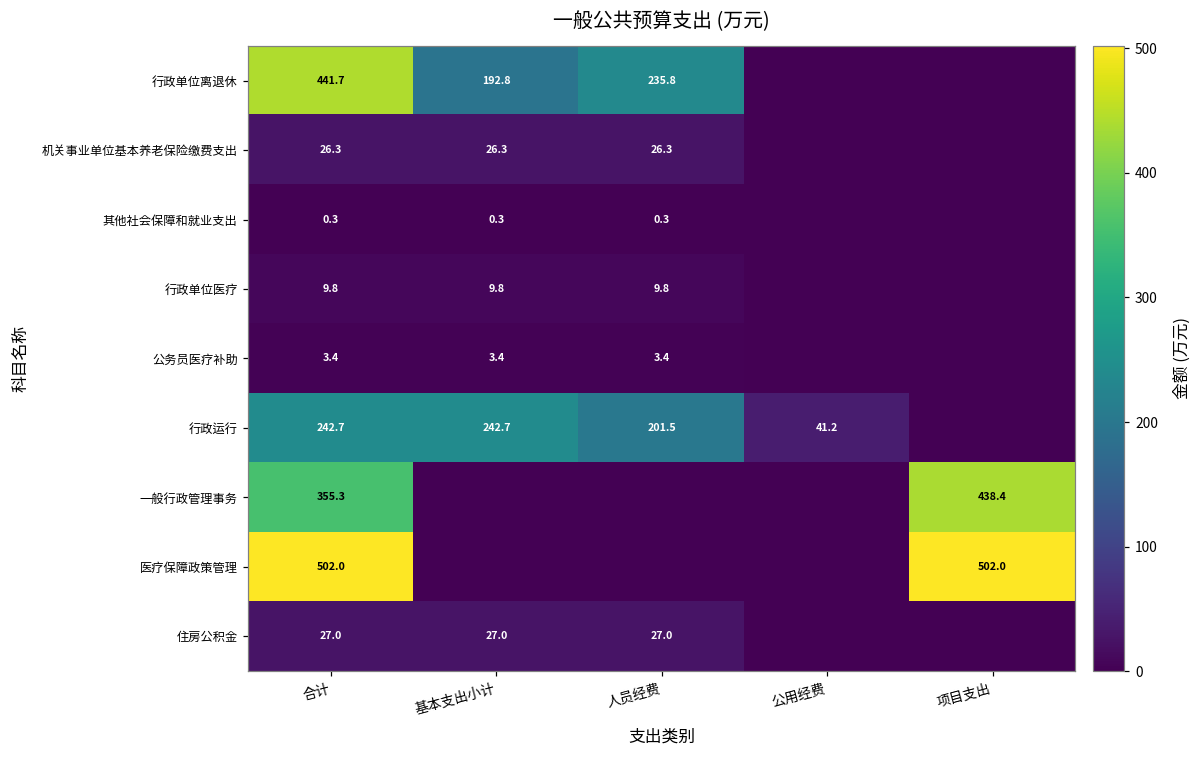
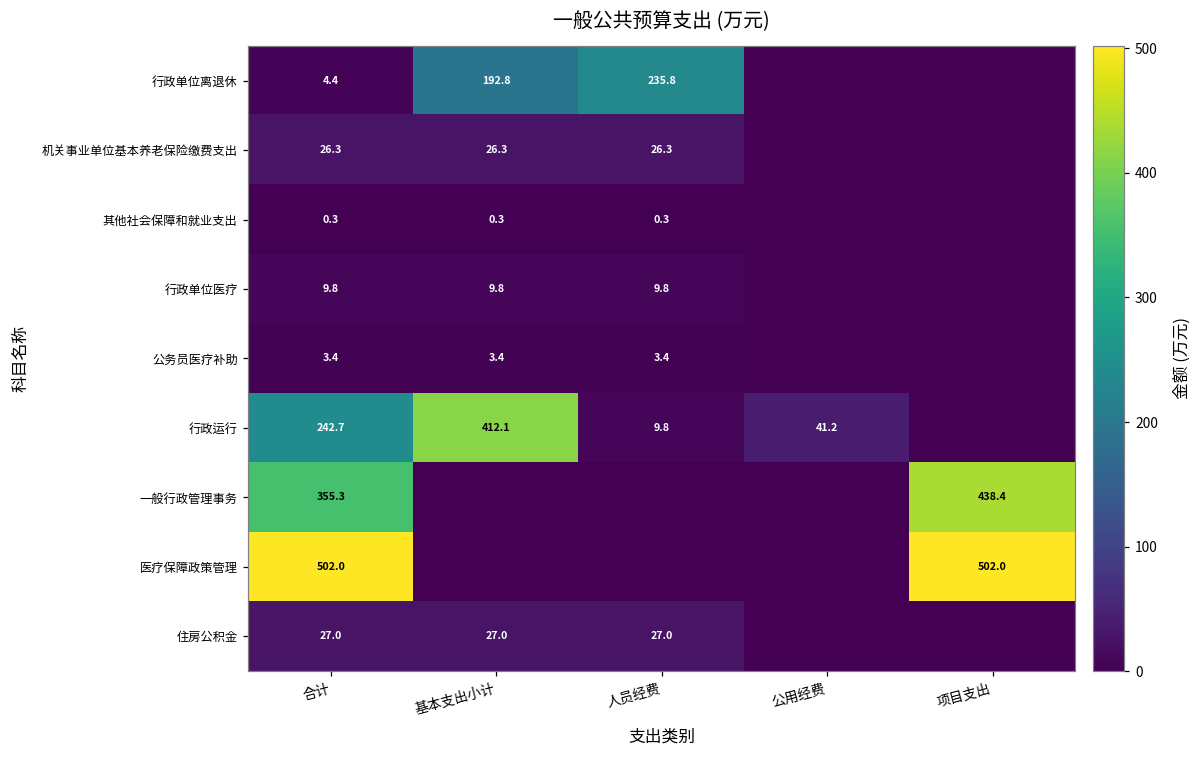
  {
    "行政单位离退休": {
-     "合计": 441.7,
+     "合计": 4.4,
      "基本支出小计": 192.8,
      "人员经费": 235.8
    },
    "机关事业单位基本养老保险缴费支出": {
      "合计": 26.3,
      "基本支出小计": 26.3,
      "人员经费": 26.3
    },
    "其他社会保障和就业支出": {
      "合计": 0.3,
      "基本支出小计": 0.3,
      "人员经费": 0.3
    },
    "行政单位医疗": {
      "合计": 9.8,
      "基本支出小计": 9.8,
      "人员经费": 9.8
    },
    "公务员医疗补助": {
      "合计": 3.4,
      "基本支出小计": 3.4,
      "人员经费": 3.4
    },
    "行政运行": {
      "合计": 242.7,
-     "基本支出小计": 242.7,
-     "人员经费": 201.5,
+     "基本支出小计": 412.1,
+     "人员经费": 9.8,
      "公用经费": 41.2
    },
    "一般行政管理事务": {
      "合计": 355.3,
      "项目支出": 438.4
    },
    "医疗保障政策管理": {
      "合计": 502.0,
      "项目支出": 502.0
    },
    "住房公积金": {
      "合计": 27.0,
      "基本支出小计": 27.0,
      "人员经费": 27.0
    }
  }
